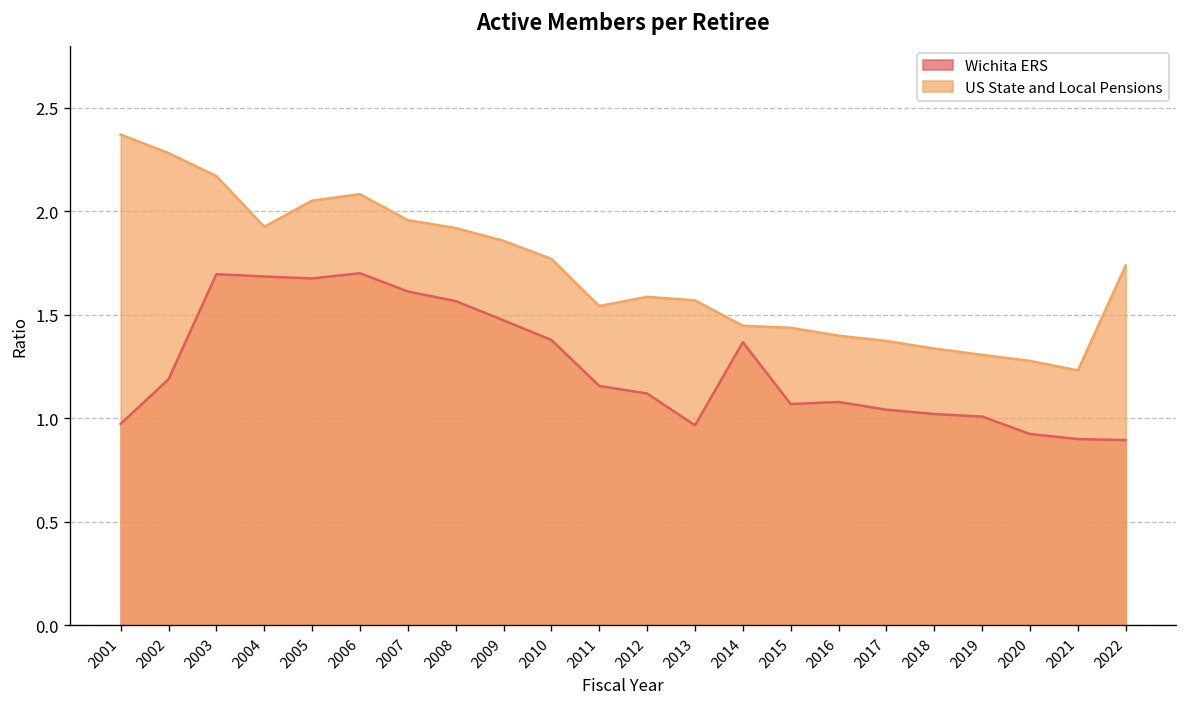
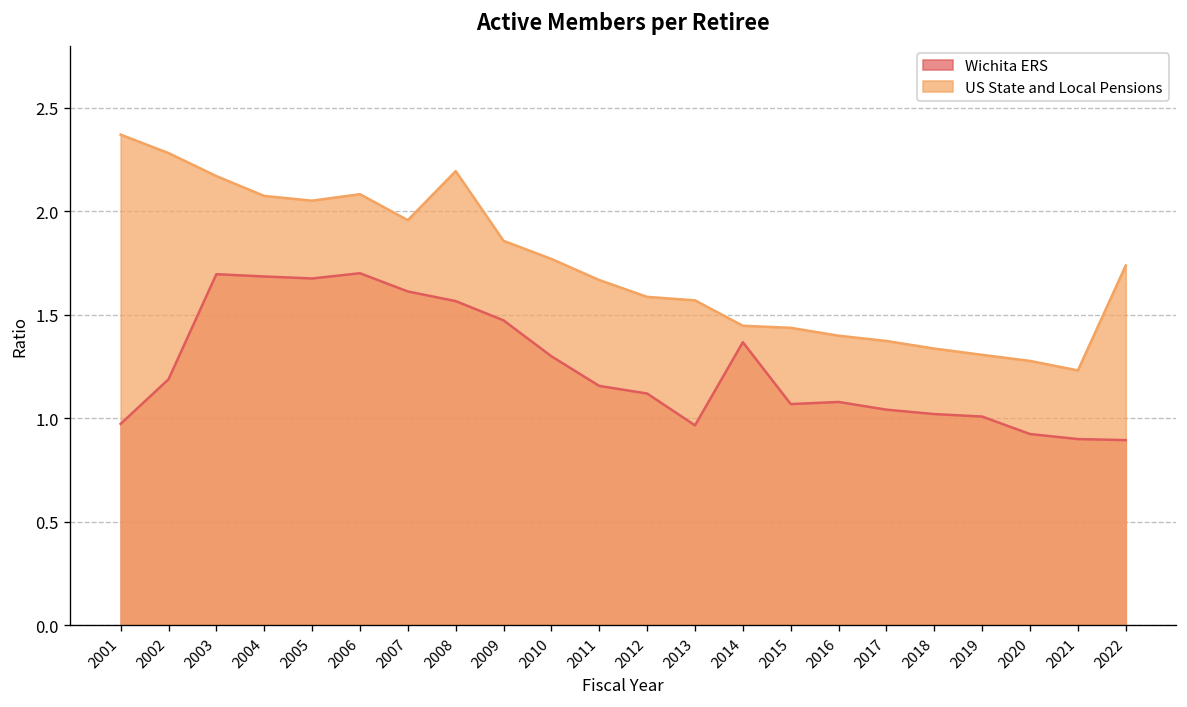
  {
    "Wichita ERS": {
      "2001": 0.97,
      "2002": 1.19,
      "2003": 1.70,
      "2004": 1.68,
      "2005": 1.68,
      "2006": 1.70,
      "2007": 1.61,
      "2008": 1.57,
      "2009": 1.47,
-     "2010": 1.38,
+     "2010": 1.30,
      "2011": 1.16,
      "2012": 1.12,
      "2013": 0.97,
      "2014": 1.37,
      "2015": 1.07,
      "2016": 1.08,
      "2017": 1.04,
      "2018": 1.02,
      "2019": 1.01,
      "2020": 0.92,
      "2021": 0.90,
      "2022": 0.89
    },
    "US State and Local Pensions": {
      "2001": 2.37,
      "2002": 2.28,
      "2003": 2.17,
-     "2004": 1.92,
+     "2004": 2.07,
      "2005": 2.05,
      "2006": 2.08,
      "2007": 1.96,
-     "2008": 1.92,
+     "2008": 2.19,
      "2009": 1.86,
      "2010": 1.77,
-     "2011": 1.54,
+     "2011": 1.67,
      "2012": 1.59,
      "2013": 1.57,
      "2014": 1.45,
      "2015": 1.44,
      "2016": 1.40,
      "2017": 1.37,
      "2018": 1.34,
      "2019": 1.31,
      "2020": 1.28,
      "2021": 1.23,
      "2022": 1.74
    }
  }
